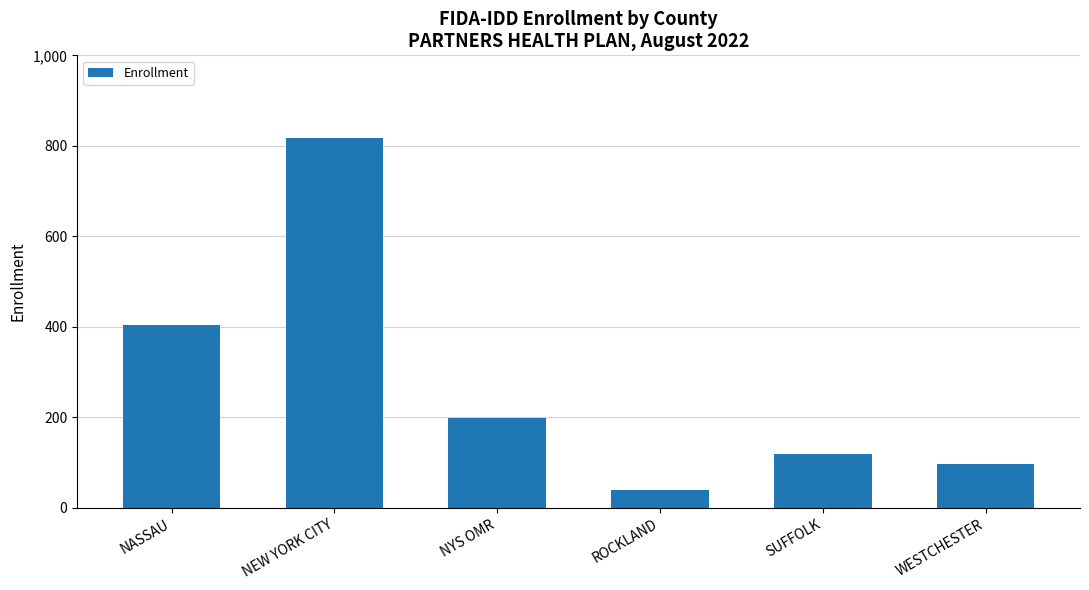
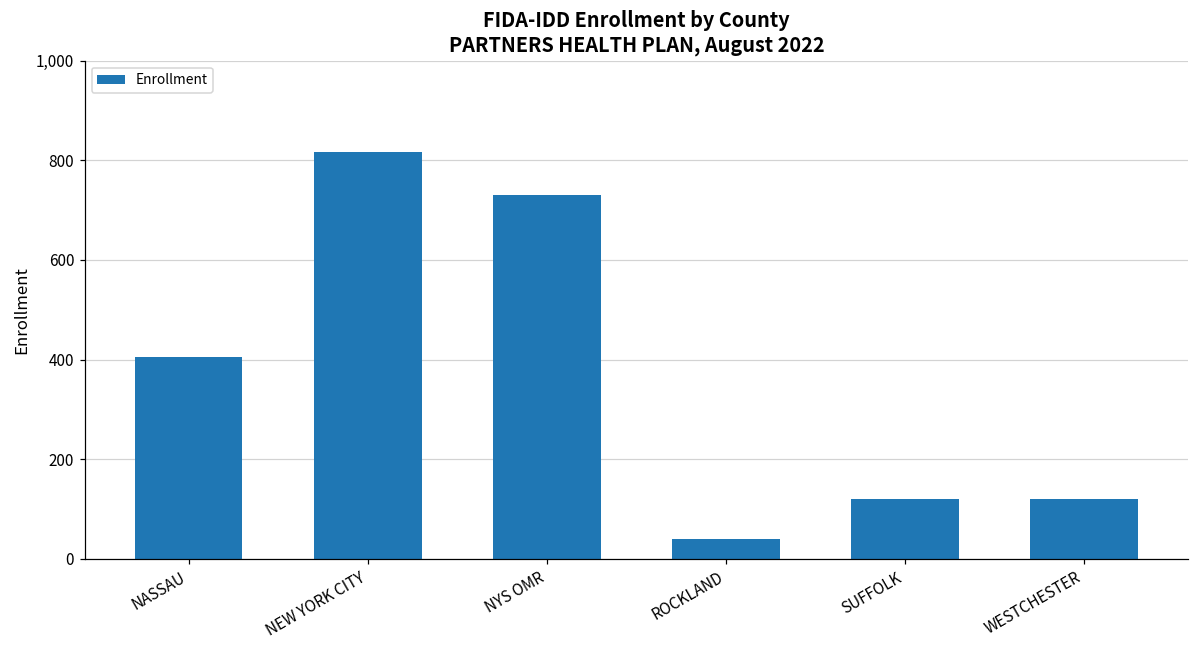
  {
    "NASSAU": 410,
    "NEW YORK CITY": 820,
-   "NYS OMR": 200,
+   "NYS OMR": 730,
    "ROCKLAND": 40,
    "SUFFOLK": 120,
-   "WESTCHESTER": 100
+   "WESTCHESTER": 120
  }
